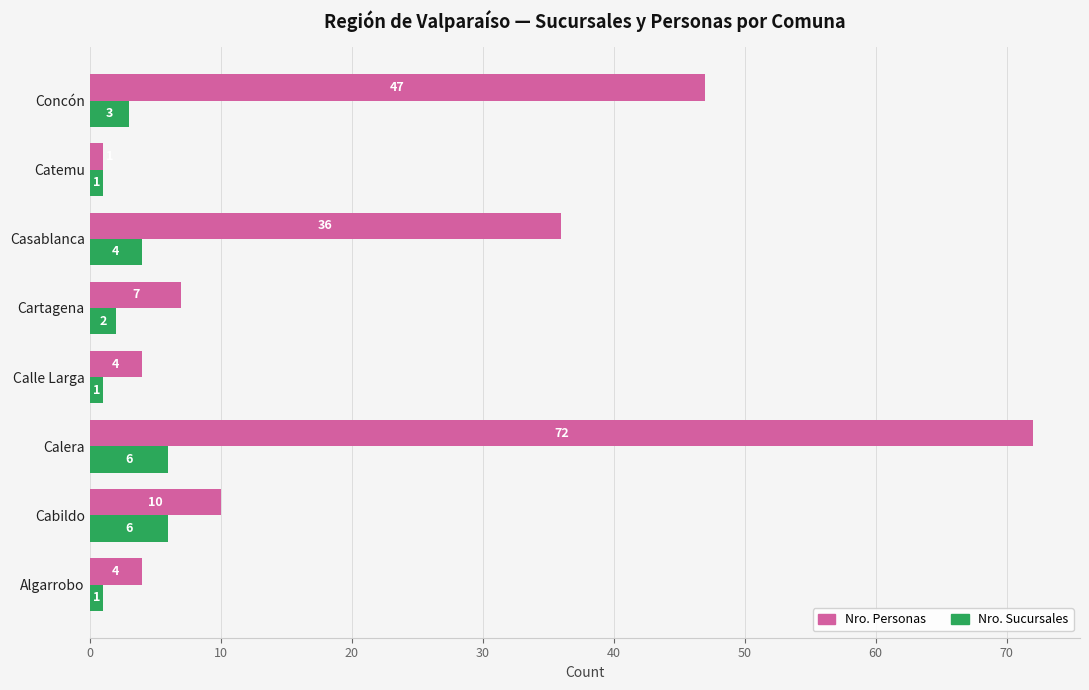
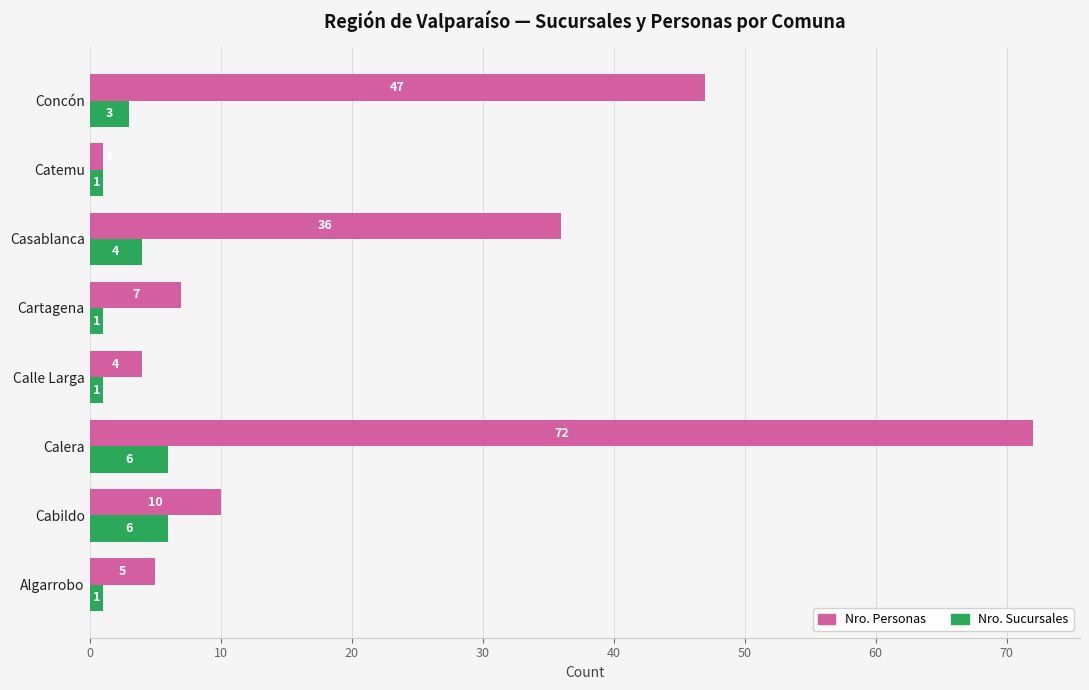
  {
    "Nro. Personas": {
      "Concón": 47,
      "Casablanca": 36,
      "Cartagena": 7,
      "Calle Larga": 4,
      "Calera": 72,
      "Cabildo": 10,
-     "Algarrobo": 4
+     "Algarrobo": 5
    },
    "Nro. Sucursales": {
      "Concón": 3,
      "Catemu": 1,
      "Casablanca": 4,
-     "Cartagena": 2,
+     "Cartagena": 1,
      "Calle Larga": 1,
      "Calera": 6,
      "Cabildo": 6,
      "Algarrobo": 1
    }
  }
